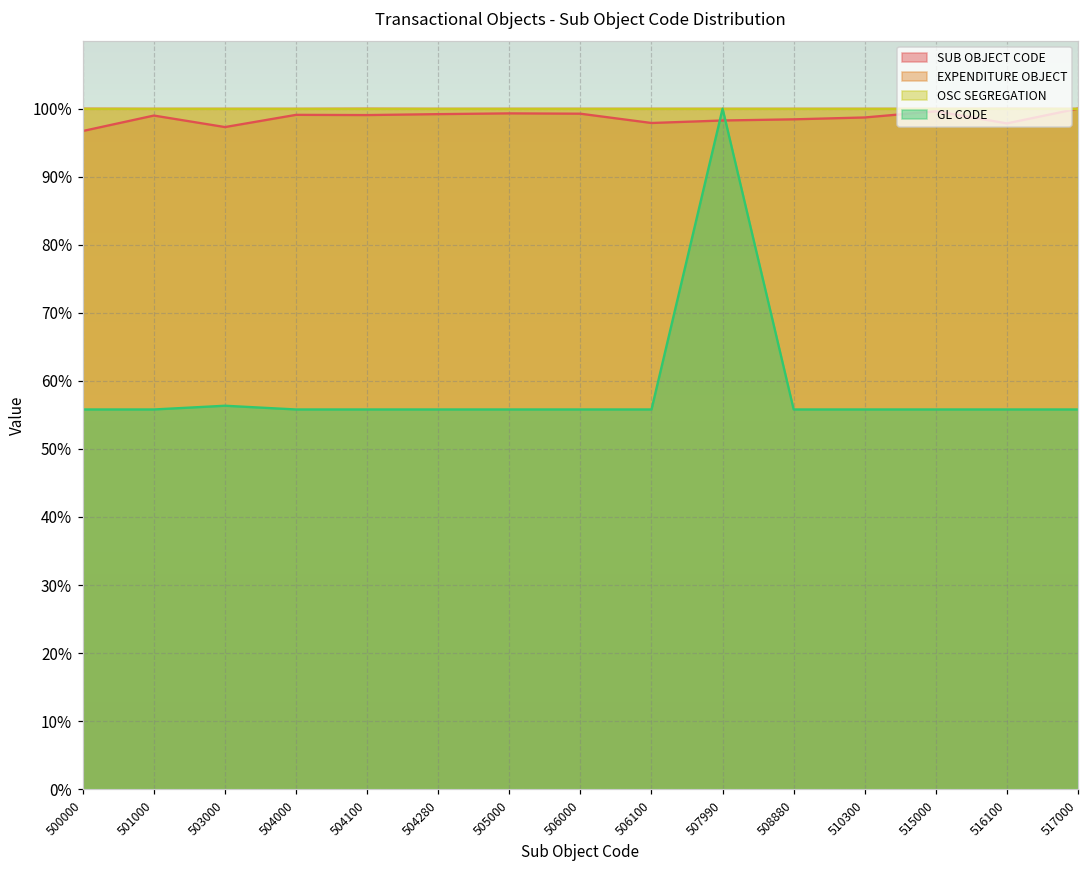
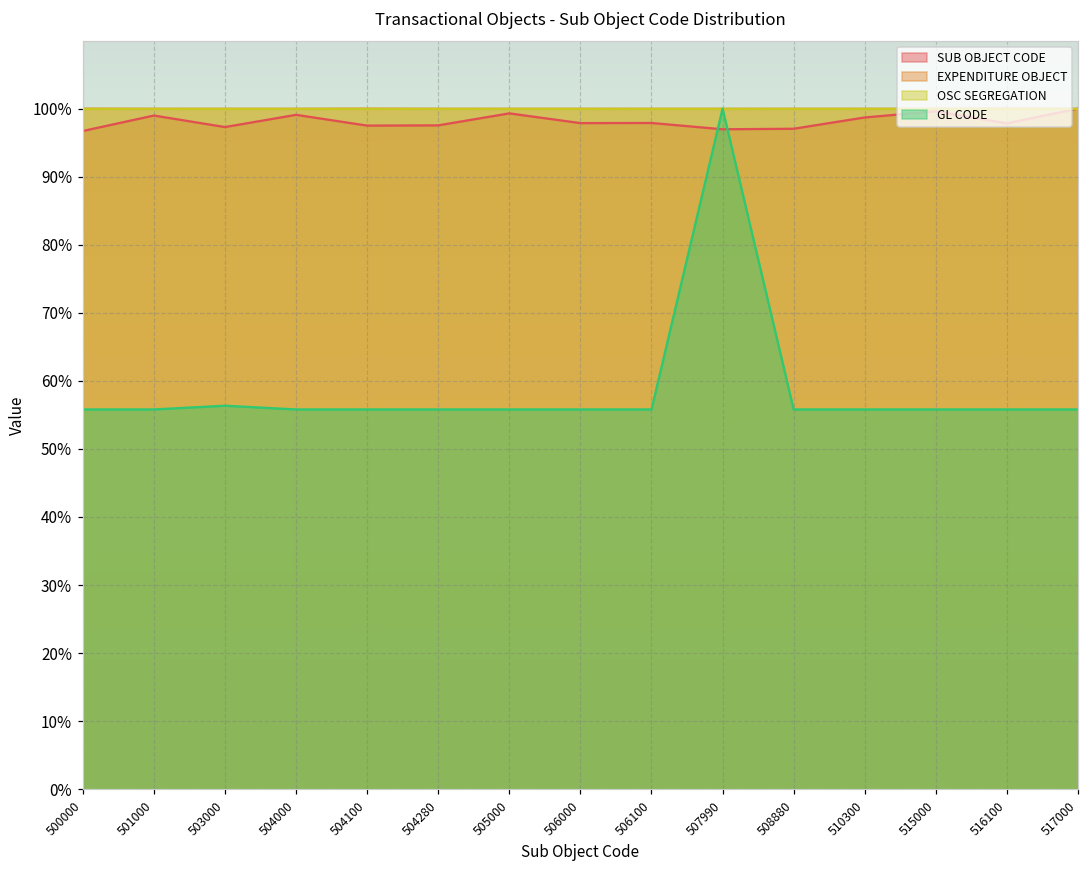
  {
    "SUB OBJECT CODE": {
      "500000": "97%",
      "501000": "99%",
      "503000": "97%",
      "504000": "99%",
-     "504100": "99%",
-     "504280": "99%",
+     "504100": "98%",
+     "504280": "98%",
      "505000": "99%",
-     "506000": "99%",
+     "506000": "98%",
      "506100": "98%",
-     "507990": "98%",
-     "508880": "98%",
+     "507990": "97%",
+     "508880": "97%",
      "510300": "99%",
      "516100": "98%"
    },
    "OSC SEGREGATION": {
      "500000": "100%",
      "501000": "100%",
      "503000": "100%",
      "504000": "100%",
      "504100": "100%",
      "504280": "100%",
      "505000": "100%",
      "506000": "100%",
      "506100": "100%",
      "508880": "100%",
      "510300": "100%"
    },
    "GL CODE": {
      "500000": "56%",
      "501000": "56%",
      "503000": "56%",
      "504000": "56%",
      "504100": "56%",
      "504280": "56%",
      "505000": "56%",
      "506000": "56%",
      "506100": "56%",
      "508880": "56%",
      "510300": "56%",
      "515000": "56%",
      "516100": "56%",
      "517000": "56%"
    }
  }
